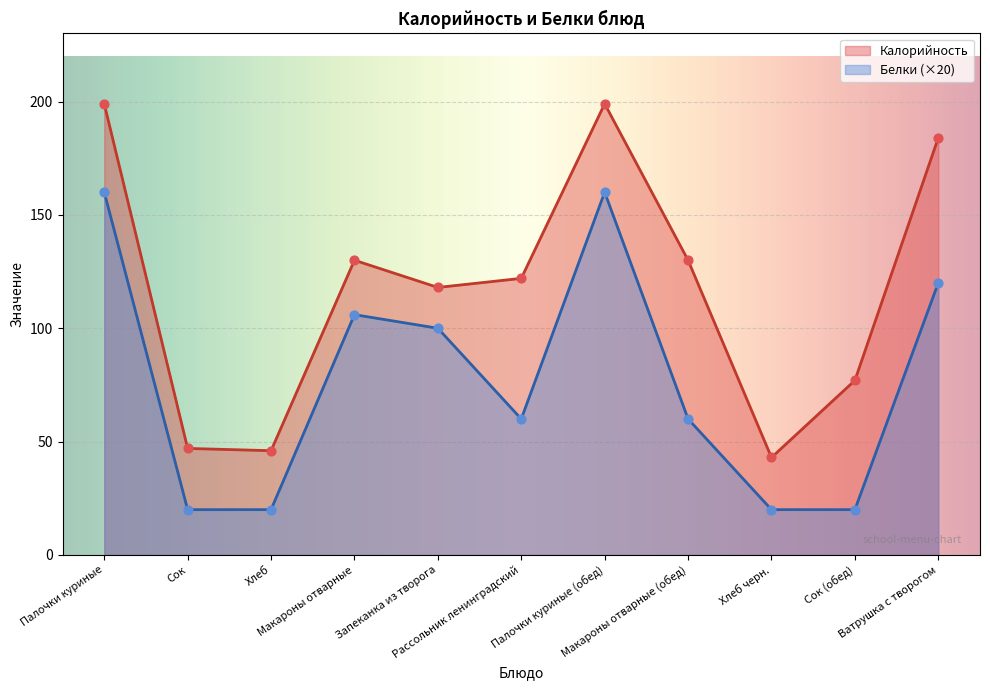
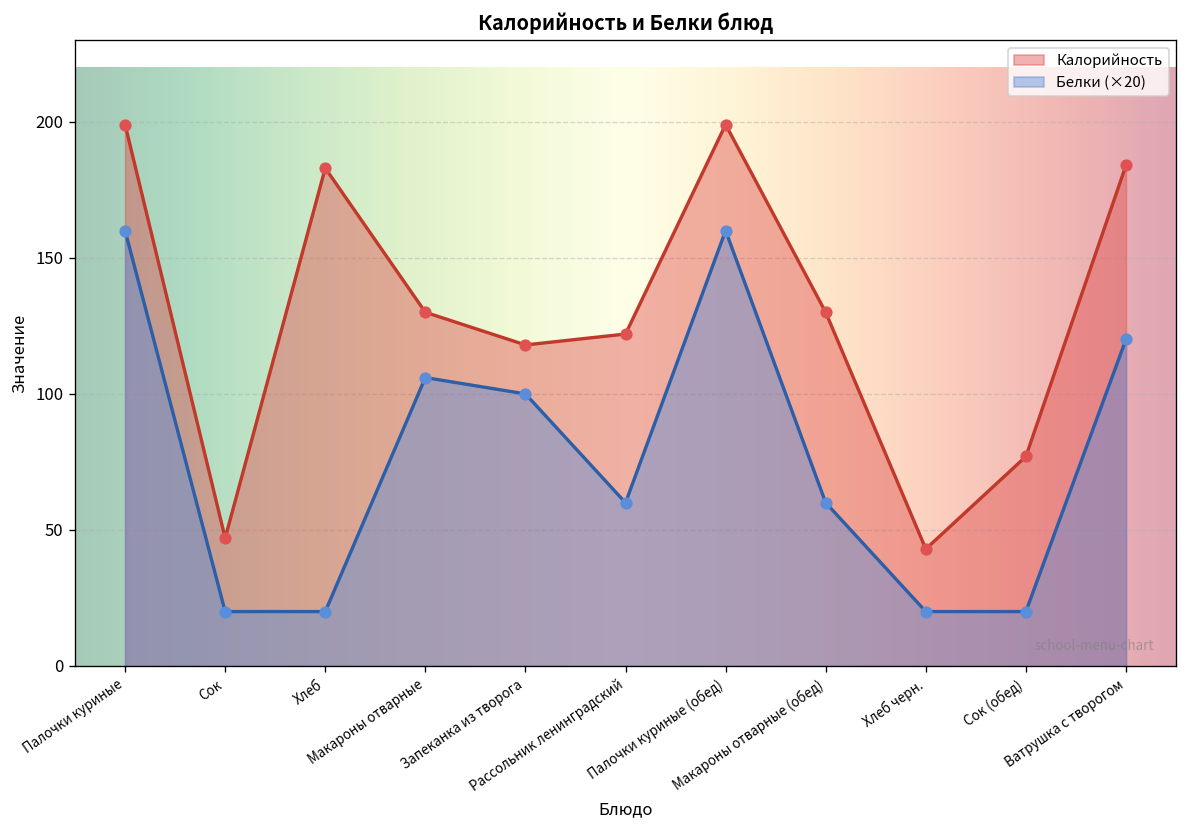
  {
    "Калорийность": {
      "Палочки куриные": 199,
      "Сок": 47,
-     "Хлеб": 46,
+     "Хлеб": 183,
      "Макароны отварные": 130,
      "Запеканка из творога": 118,
      "Рассольник ленинградский": 122,
      "Палочки куриные (обед)": 199,
      "Макароны отварные (обед)": 130,
      "Хлеб черн.": 43,
      "Сок (обед)": 77,
      "Ватрушка с творогом": 184
    },
    "Белки (×20)": {
      "Палочки куриные": 160,
      "Сок": 20,
      "Хлеб": 20,
      "Макароны отварные": 106,
      "Запеканка из творога": 100,
      "Рассольник ленинградский": 60,
      "Палочки куриные (обед)": 160,
      "Макароны отварные (обед)": 60,
      "Хлеб черн.": 20,
      "Сок (обед)": 20,
      "Ватрушка с творогом": 120
    }
  }
